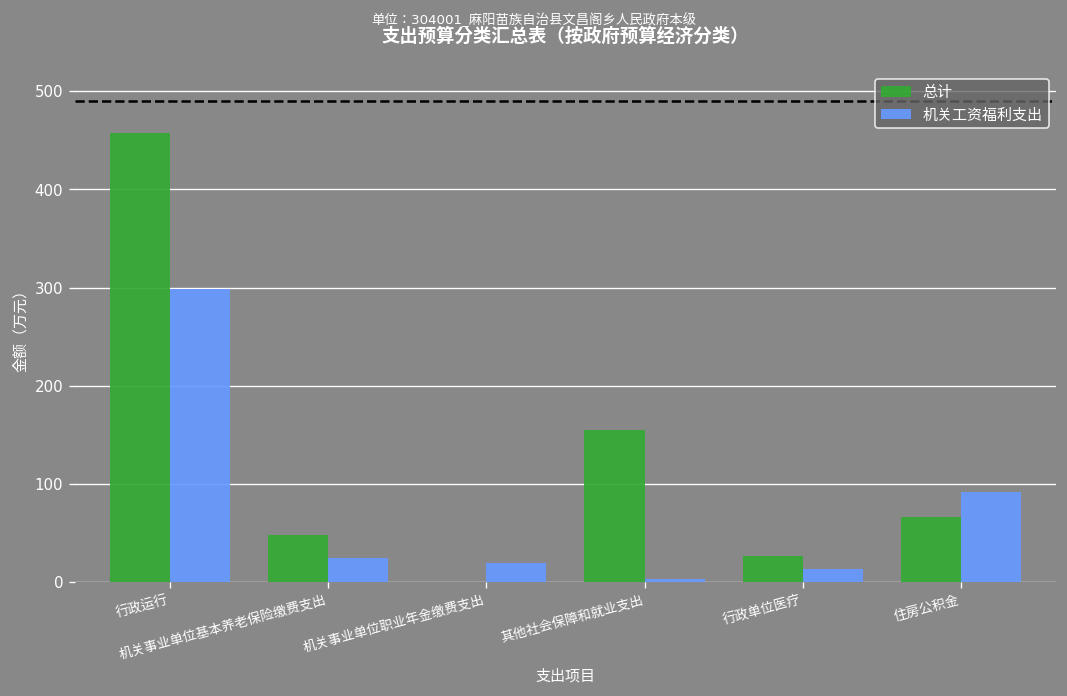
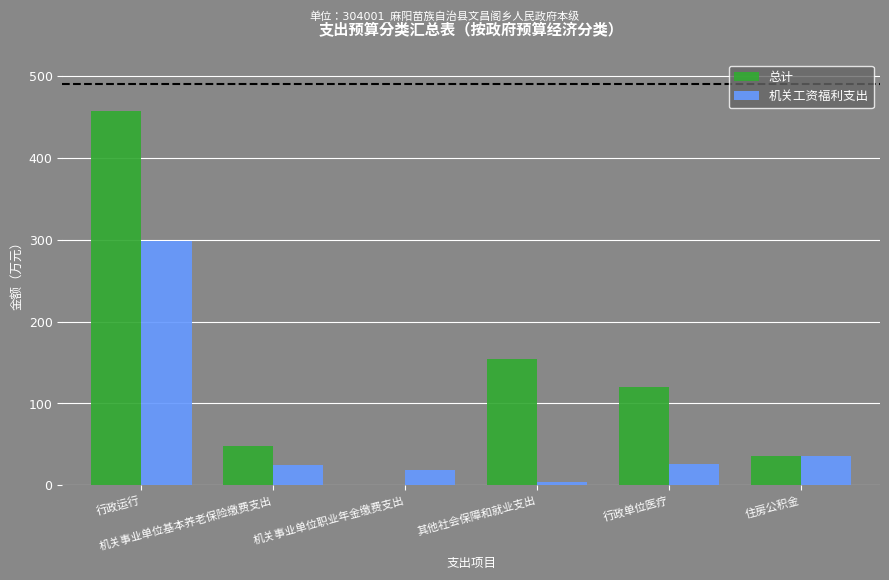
  {
    "总计": {
      "行政运行": 460,
      "机关事业单位基本养老保险缴费支出": 50,
      "其他社会保障和就业支出": 150,
-     "行政单位医疗": 30,
-     "住房公积金": 70
+     "行政单位医疗": 120,
+     "住房公积金": 40
    },
    "机关工资福利支出": {
      "行政运行": 300,
      "机关事业单位基本养老保险缴费支出": 20,
      "机关事业单位职业年金缴费支出": 20,
      "其他社会保障和就业支出": 0,
-     "行政单位医疗": 10,
-     "住房公积金": 90
+     "行政单位医疗": 30,
+     "住房公积金": 40
    }
  }
